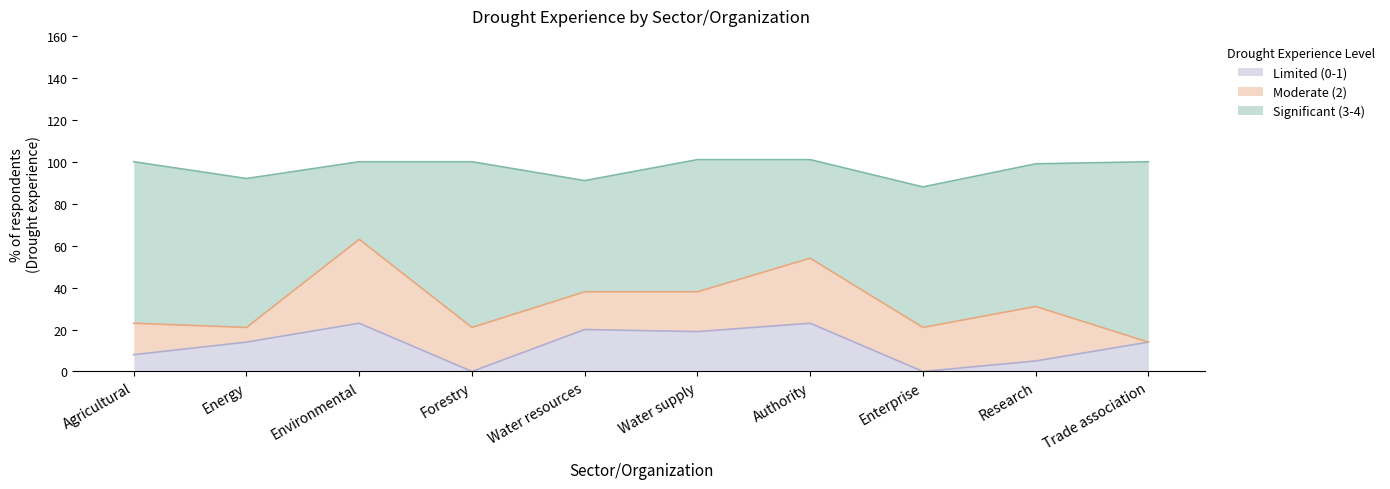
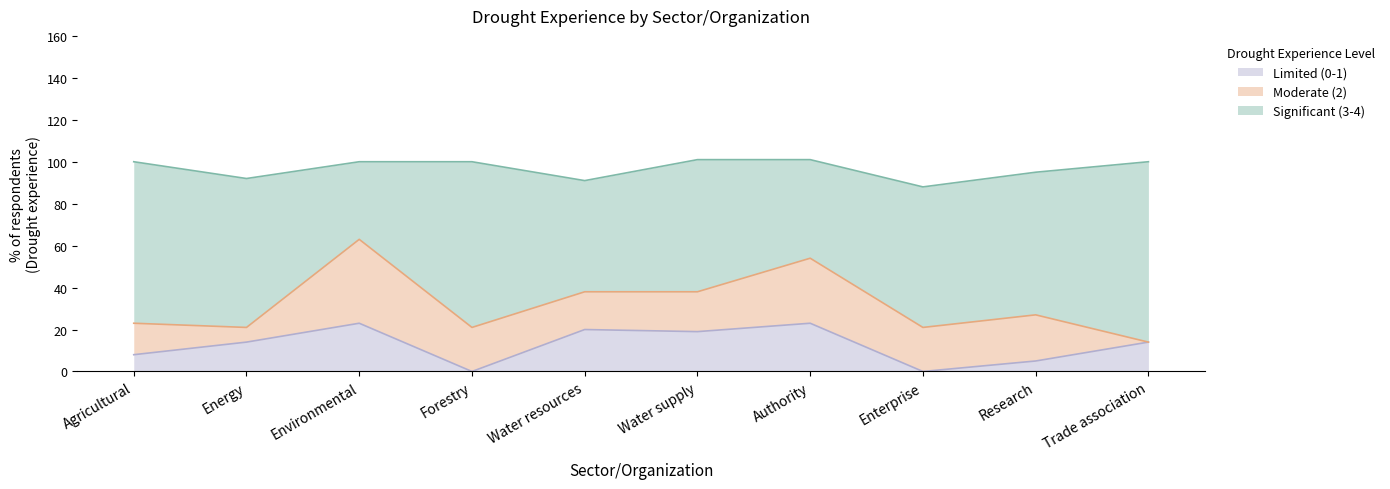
  {
    "Moderate (2)": {
      "Agricultural": 15,
      "Energy": 7,
      "Environmental": 40,
      "Forestry": 21,
      "Water resources": 18,
      "Water supply": 19,
      "Authority": 31,
      "Enterprise": 21,
-     "Research": 26
+     "Research": 22
    }
  }
